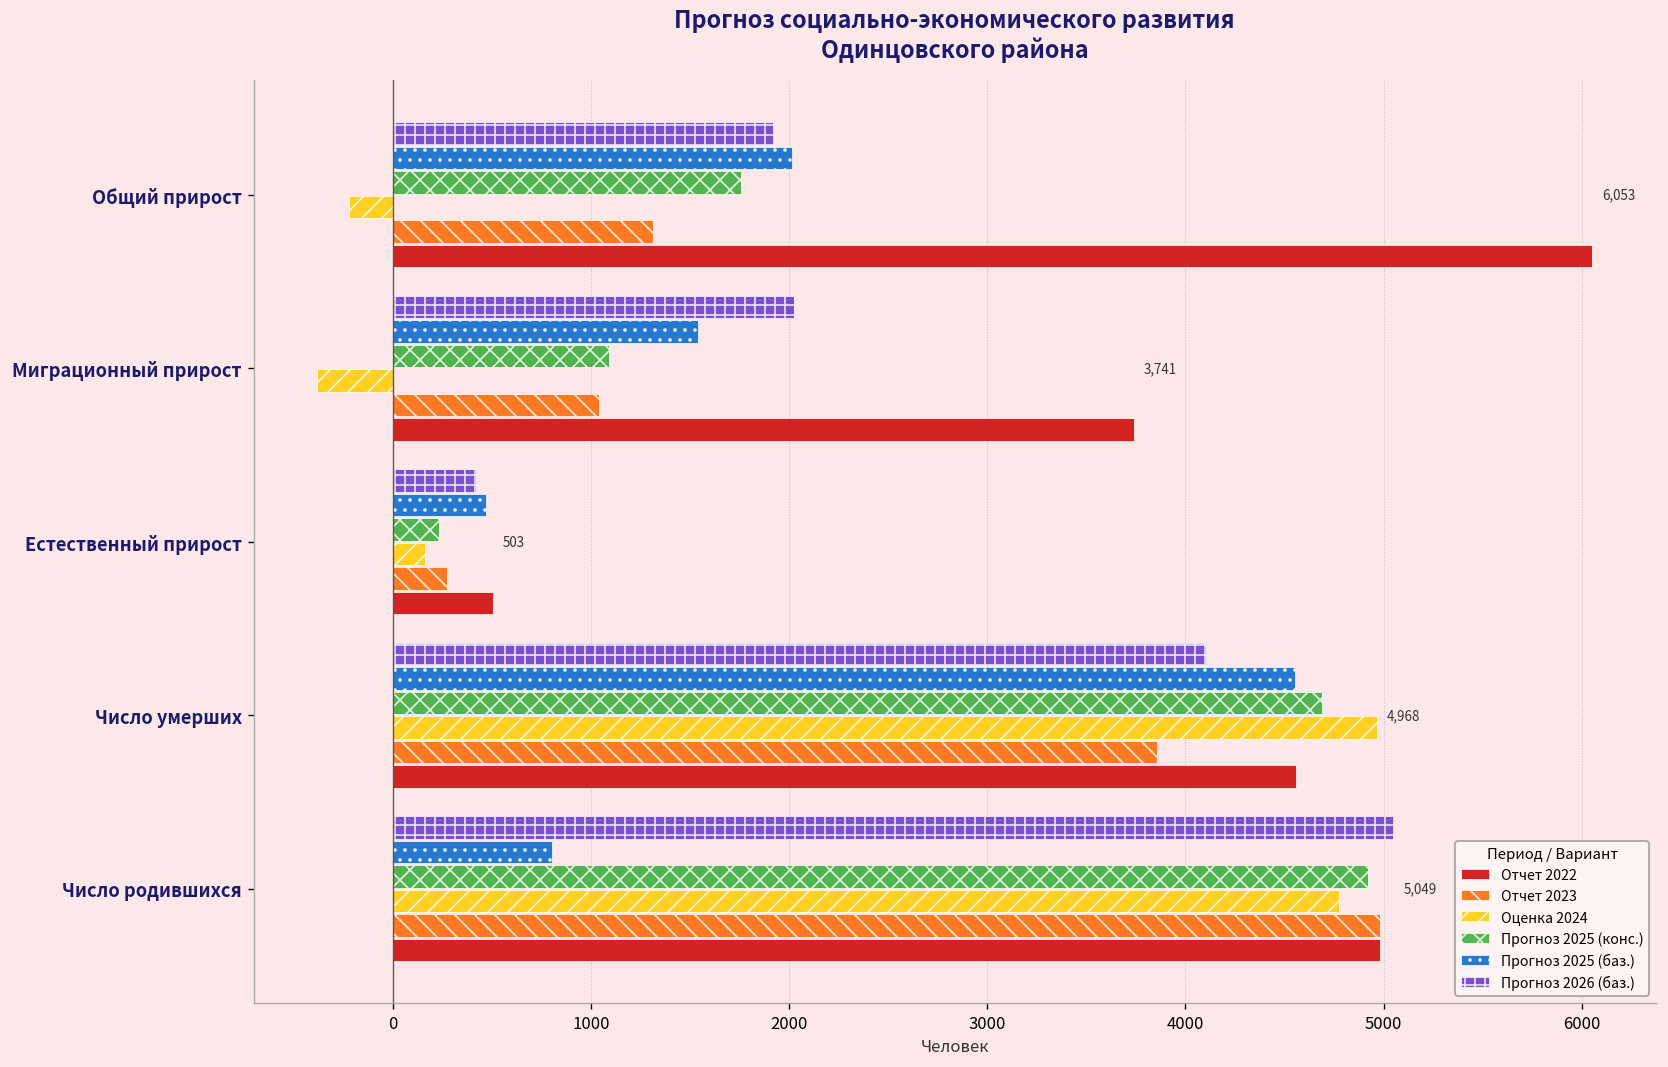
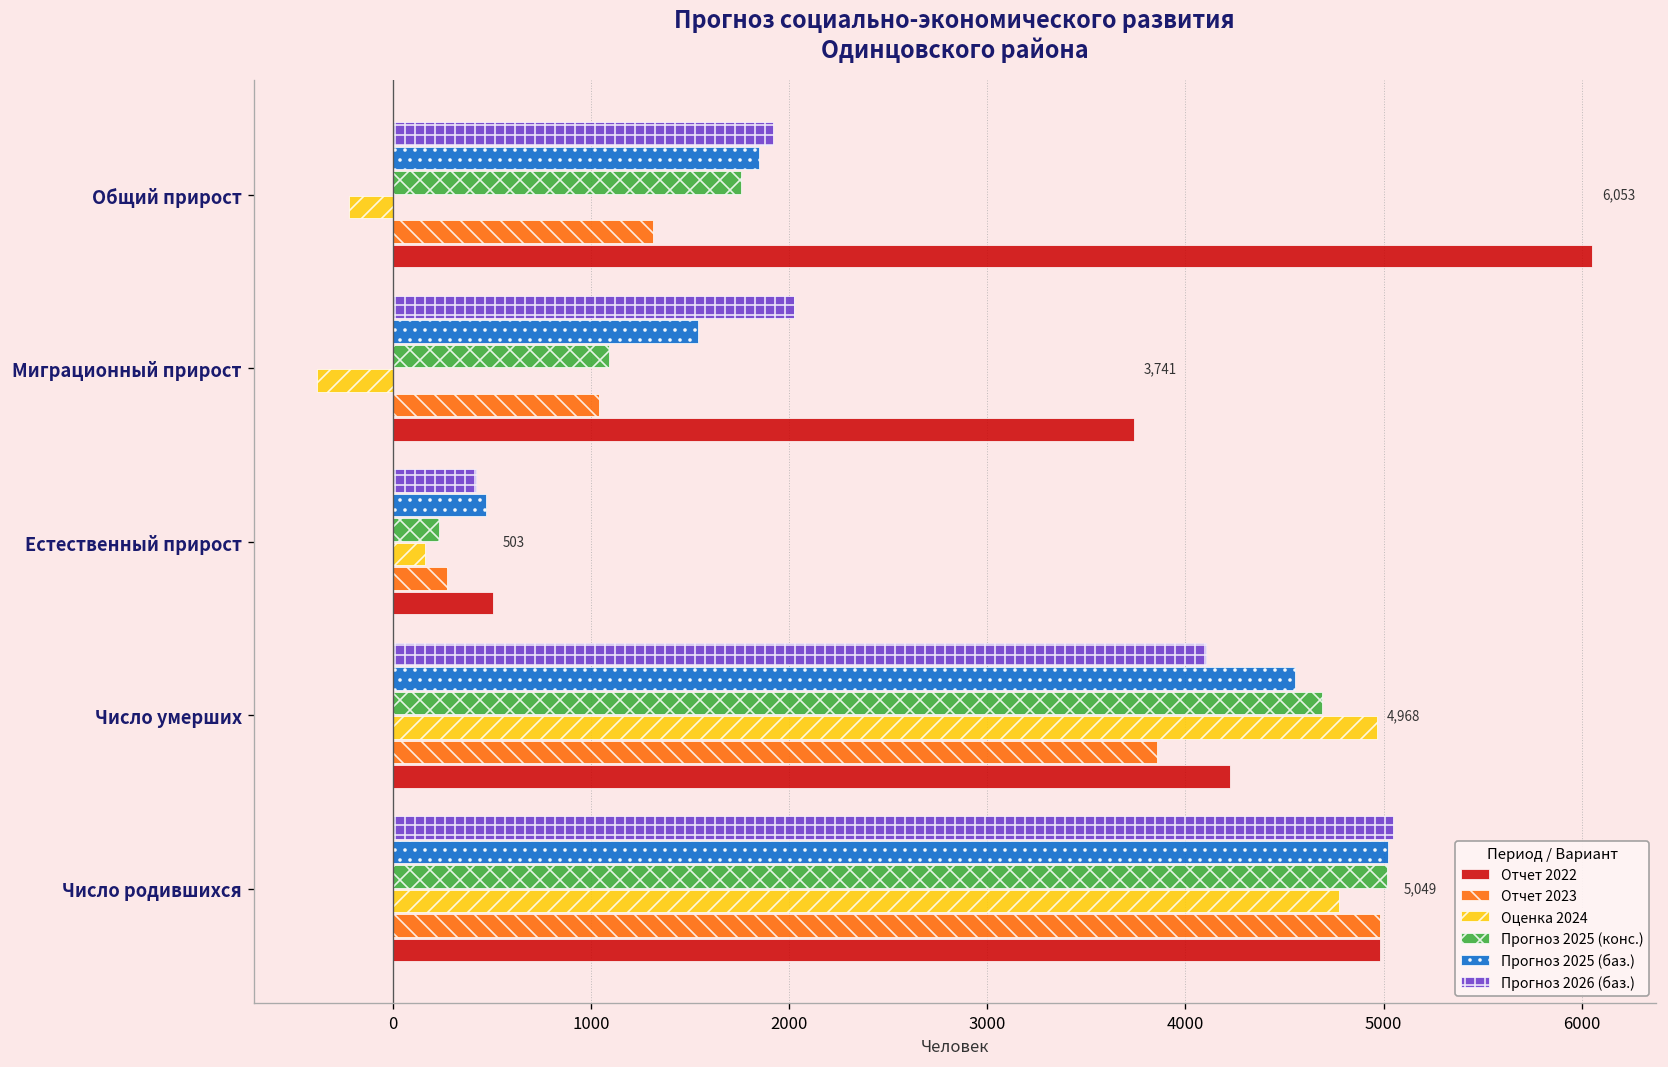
  {
    "Отчет 2022": {
      "Общий прирост": "6050",
      "Миграционный прирост": "3740",
      "Естественный прирост": "500",
-     "Число умерших": "4560",
+     "Число умерших": "4230",
      "Число родившихся": "4980"
    },
    "Отчет 2023": {
      "Общий прирост": "1320",
      "Миграционный прирост": "1040",
      "Естественный прирост": "270",
      "Число умерших": "3860",
      "Число родившихся": "4980"
    },
    "Оценка 2024": {
      "Число умерших": "4,968"
    },
    "Прогноз 2025 (конс.)": {
      "Общий прирост": "1760",
      "Миграционный прирост": "1090",
      "Естественный прирост": "230",
      "Число умерших": "4690",
-     "Число родившихся": "4920"
+     "Число родившихся": "5020"
    },
    "Прогноз 2025 (баз.)": {
-     "Общий прирост": "2010",
+     "Общий прирост": "1850",
      "Миграционный прирост": "1540",
      "Естественный прирост": "470",
      "Число умерших": "4550",
-     "Число родившихся": "800"
+     "Число родившихся": "5020"
    },
    "Прогноз 2026 (баз.)": {
      "Общий прирост": "1920",
      "Миграционный прирост": "2030",
      "Естественный прирост": "420",
      "Число умерших": "4100",
      "Число родившихся": "5050"
    }
  }
